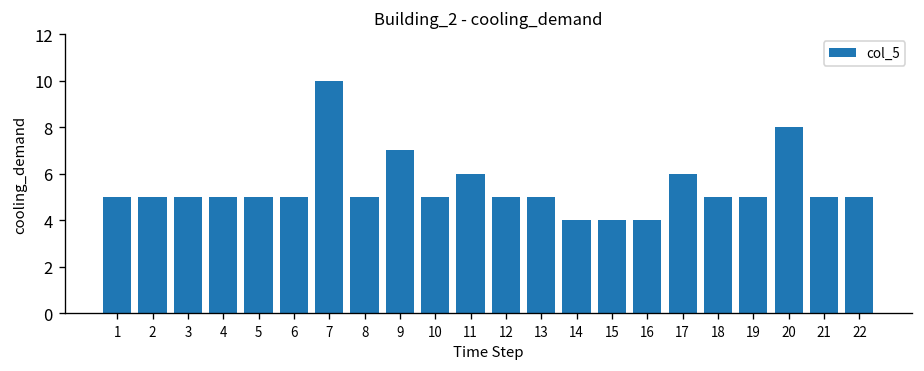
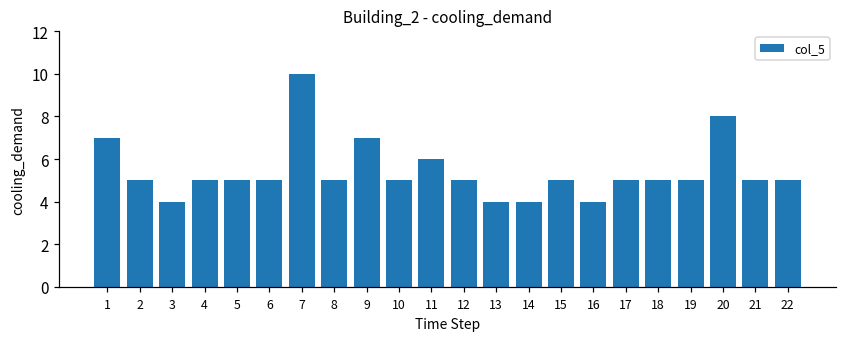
  {
-   "1": 5,
+   "1": 7,
    "2": 5,
-   "3": 5,
+   "3": 4,
    "4": 5,
    "5": 5,
    "6": 5,
    "7": 10,
    "8": 5,
    "9": 7,
    "10": 5,
    "11": 6,
    "12": 5,
-   "13": 5,
+   "13": 4,
    "14": 4,
-   "15": 4,
+   "15": 5,
    "16": 4,
-   "17": 6,
+   "17": 5,
    "18": 5,
    "19": 5,
    "20": 8,
    "21": 5,
    "22": 5
  }
